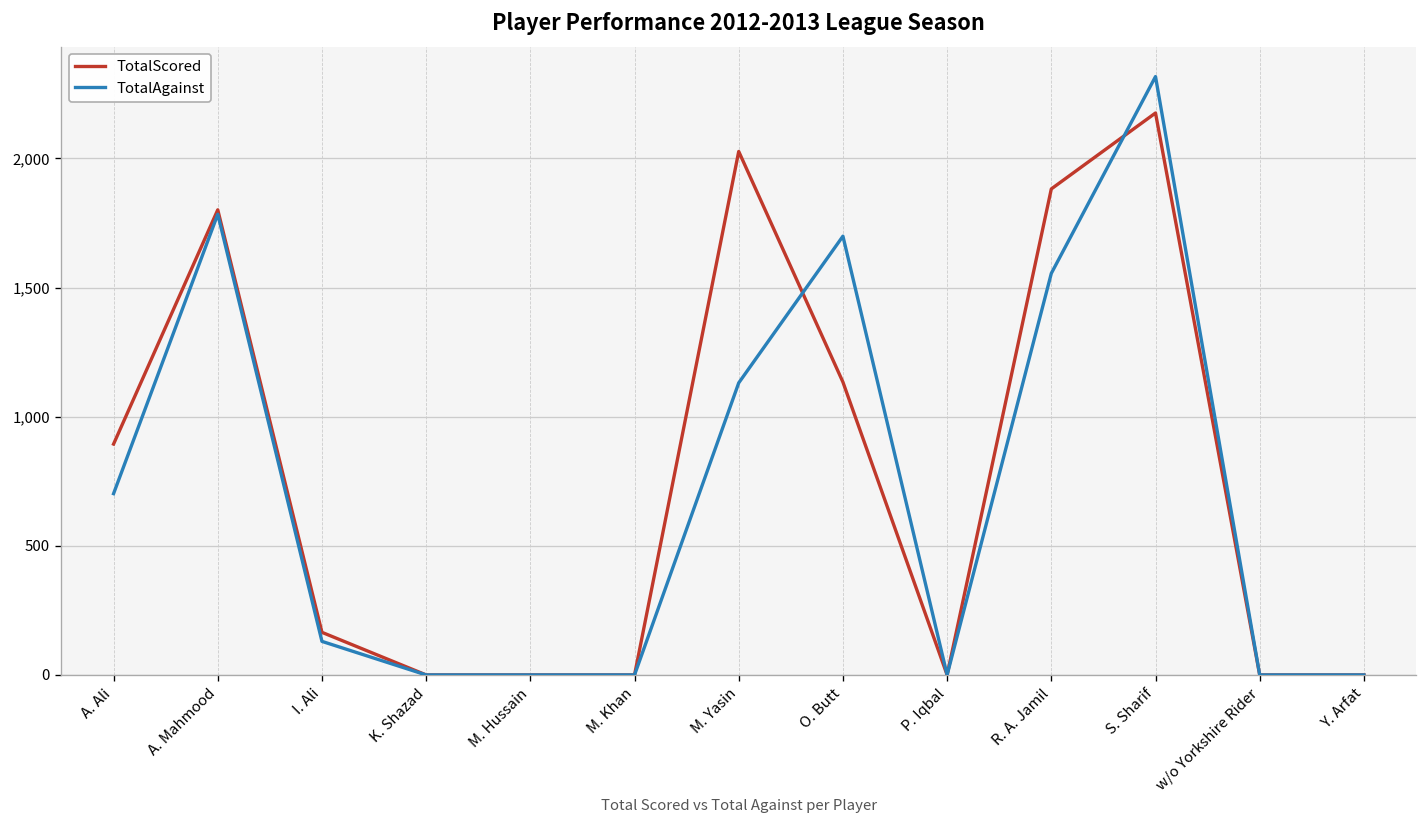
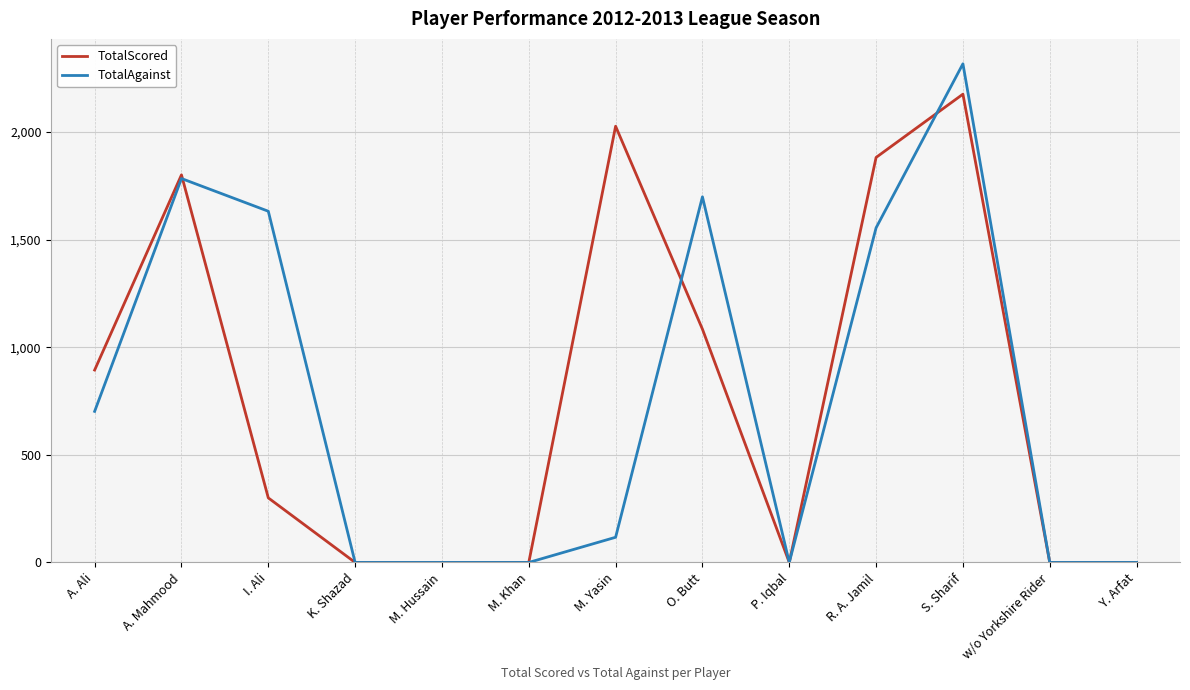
  {
    "TotalScored": {
      "A. Ali": "890",
      "A. Mahmood": "1,800",
-     "I. Ali": "170",
+     "I. Ali": "300",
      "M. Yasin": "2,030",
-     "O. Butt": "1,130",
+     "O. Butt": "1,080",
      "R. A. Jamil": "1,880",
      "S. Sharif": "2,180"
    },
    "TotalAgainst": {
      "A. Ali": "700",
      "A. Mahmood": "1,780",
-     "I. Ali": "130",
-     "M. Yasin": "1,130",
+     "I. Ali": "1,630",
+     "M. Yasin": "120",
      "O. Butt": "1,700",
      "R. A. Jamil": "1,560",
      "S. Sharif": "2,320"
    }
  }
